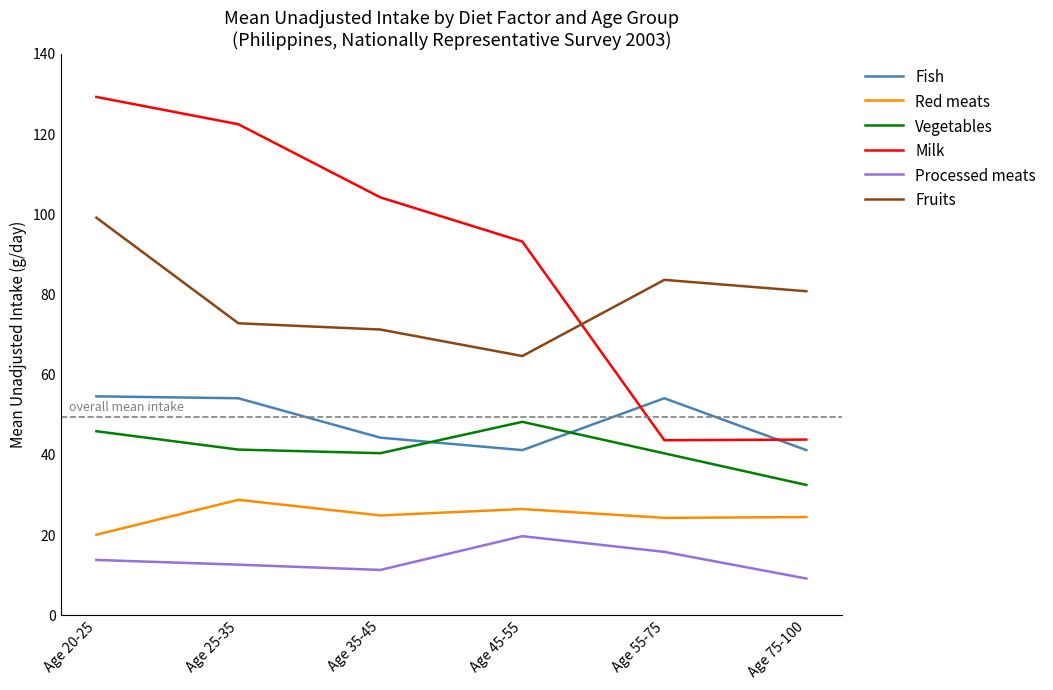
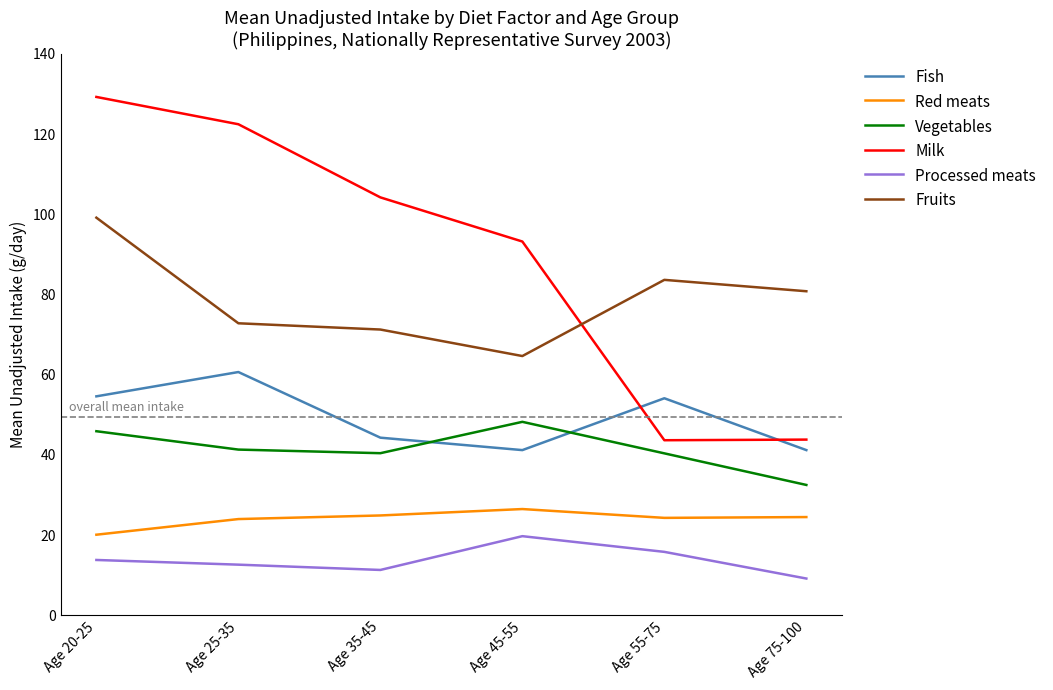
  {
    "Fish": {
      "Age 20-25": 55,
-     "Age 25-35": 54,
+     "Age 25-35": 61,
      "Age 35-45": 44,
      "Age 45-55": 41,
      "Age 55-75": 54,
      "Age 75-100": 41
    },
    "Red meats": {
      "Age 20-25": 20,
-     "Age 25-35": 29,
+     "Age 25-35": 24,
      "Age 35-45": 25,
      "Age 45-55": 27,
      "Age 55-75": 24,
      "Age 75-100": 25
    },
    "Vegetables": {
      "Age 20-25": 46,
      "Age 25-35": 41,
      "Age 35-45": 40,
      "Age 45-55": 48,
      "Age 55-75": 40,
      "Age 75-100": 33
    },
    "Milk": {
      "Age 20-25": 129,
      "Age 25-35": 122,
      "Age 35-45": 104,
      "Age 45-55": 93,
      "Age 55-75": 44,
      "Age 75-100": 44
    },
    "Processed meats": {
      "Age 20-25": 14,
      "Age 25-35": 13,
      "Age 35-45": 11,
      "Age 45-55": 20,
      "Age 55-75": 16,
      "Age 75-100": 9
    },
    "Fruits": {
      "Age 20-25": 99,
      "Age 25-35": 73,
      "Age 35-45": 71,
      "Age 45-55": 65,
      "Age 55-75": 84,
      "Age 75-100": 81
    }
  }
